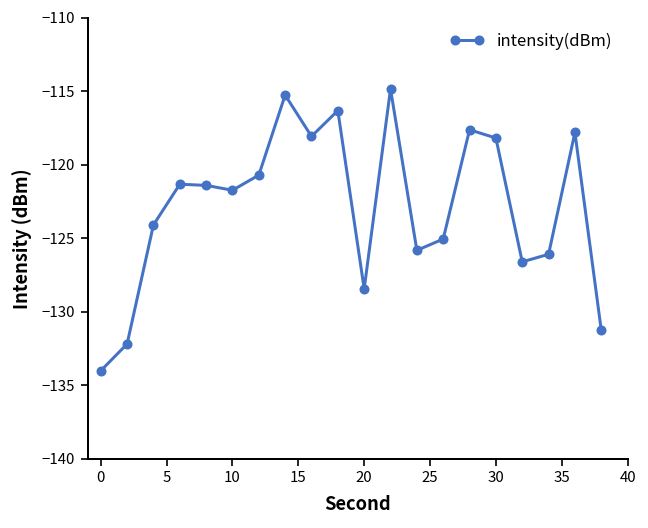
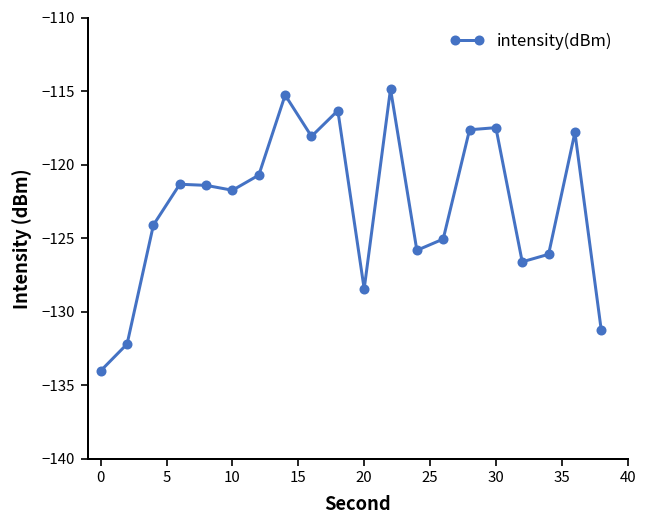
  {
    "0": -134.0,
    "10": -121.7,
    "20": -128.4,
-   "30": -118.2
+   "30": -117.5
  }
